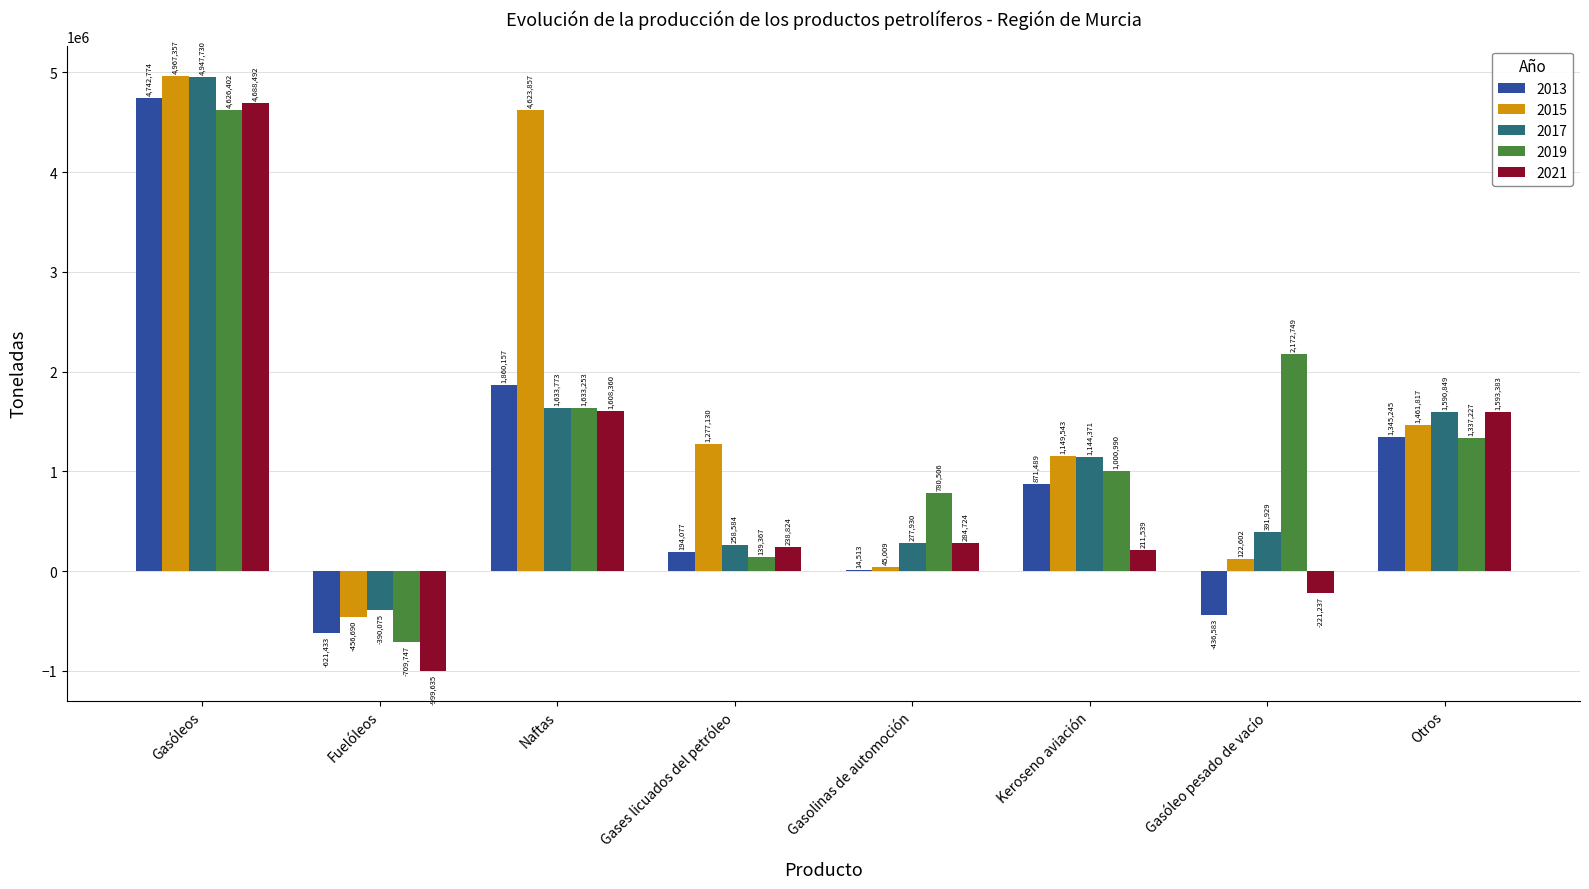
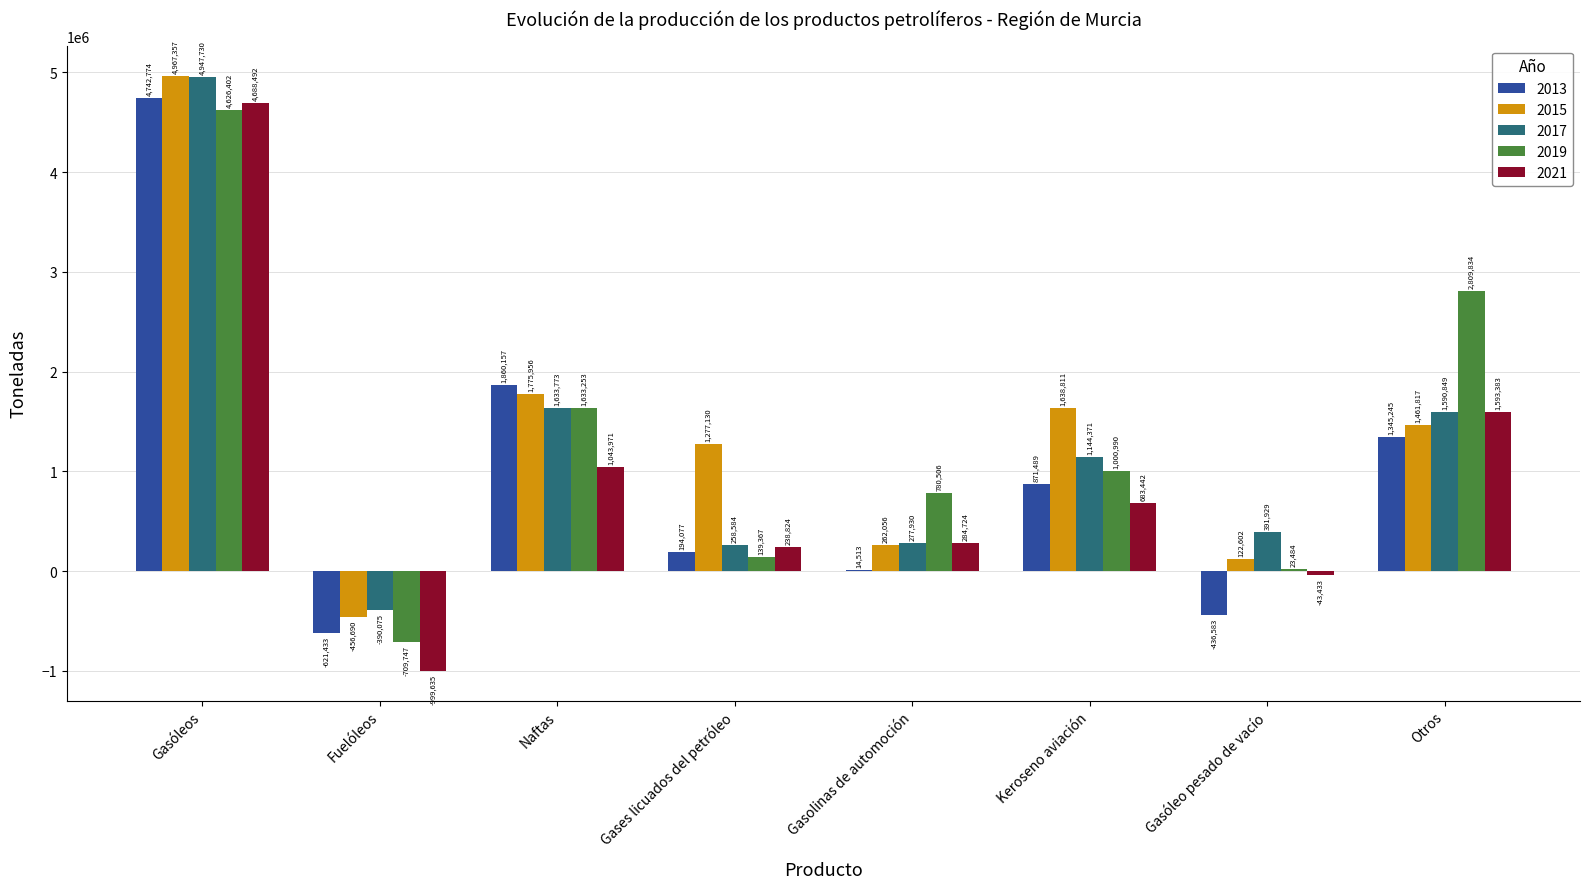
  {
    "2015": {
      "Gasóleos": "4,967,357",
      "Fuelóleos": "-456,690",
-     "Naftas": "4,623,857",
+     "Naftas": "1,775,956",
      "Gases licuados del petróleo": "1,277,130",
-     "Gasolinas de automoción": "45,009",
-     "Keroseno aviación": "1,149,543",
+     "Gasolinas de automoción": "262,056",
+     "Keroseno aviación": "1,638,811",
      "Gasóleo pesado de vacío": "122,602",
      "Otros": "1,461,817"
    },
    "2019": {
      "Gasóleos": "4,626,402",
      "Fuelóleos": "-709,747",
      "Naftas": "1,633,253",
      "Gases licuados del petróleo": "139,367",
      "Gasolinas de automoción": "780,506",
      "Keroseno aviación": "1,000,990",
-     "Gasóleo pesado de vacío": "2,172,749",
-     "Otros": "1,337,227"
+     "Gasóleo pesado de vacío": "23,484",
+     "Otros": "2,809,834"
    },
    "2021": {
      "Gasóleos": "4,688,492",
      "Fuelóleos": "-999,635",
-     "Naftas": "1,608,360",
+     "Naftas": "1,043,971",
      "Gases licuados del petróleo": "238,824",
      "Gasolinas de automoción": "284,724",
-     "Keroseno aviación": "211,539",
-     "Gasóleo pesado de vacío": "-221,237",
+     "Keroseno aviación": "683,442",
+     "Gasóleo pesado de vacío": "-43,433",
      "Otros": "1,593,383"
    }
  }
